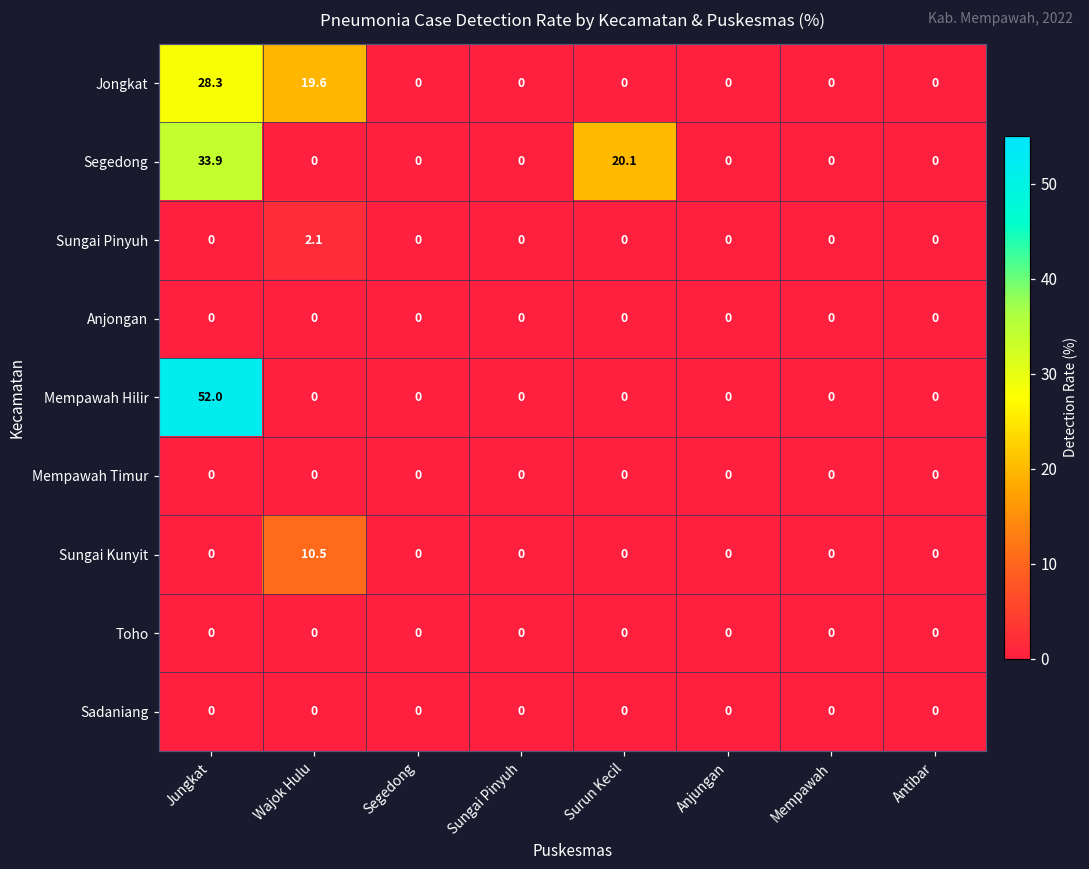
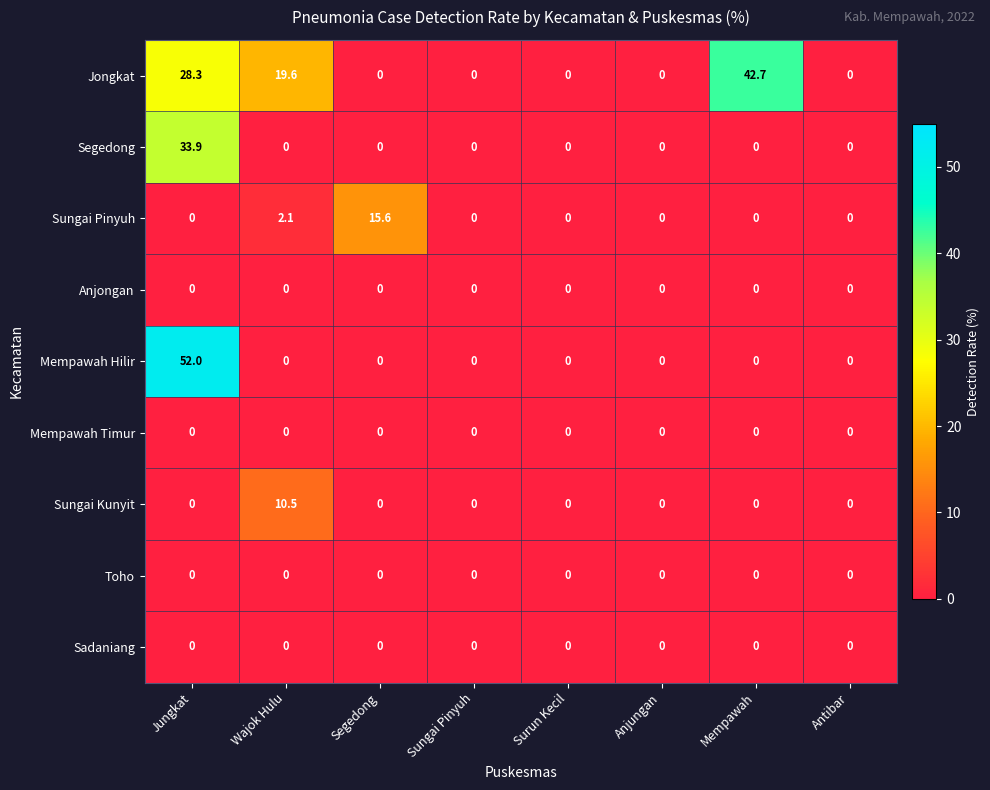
  {
    "Jongkat": {
      "Jungkat": 28.3,
      "Wajok Hulu": 19.6,
      "Segedong": 0,
      "Sungai Pinyuh": 0,
      "Surun Kecil": 0,
      "Anjungan": 0,
-     "Mempawah": 0,
+     "Mempawah": 42.7,
      "Antibar": 0
    },
    "Segedong": {
      "Jungkat": 33.9,
      "Wajok Hulu": 0,
      "Segedong": 0,
      "Sungai Pinyuh": 0,
-     "Surun Kecil": 20.1,
+     "Surun Kecil": 0,
      "Anjungan": 0,
      "Mempawah": 0,
      "Antibar": 0
    },
    "Sungai Pinyuh": {
      "Jungkat": 0,
      "Wajok Hulu": 2.1,
-     "Segedong": 0,
+     "Segedong": 15.6,
      "Sungai Pinyuh": 0,
      "Surun Kecil": 0,
      "Anjungan": 0,
      "Mempawah": 0,
      "Antibar": 0
    },
    "Anjongan": {
      "Jungkat": 0,
      "Wajok Hulu": 0,
      "Segedong": 0,
      "Sungai Pinyuh": 0,
      "Surun Kecil": 0,
      "Anjungan": 0,
      "Mempawah": 0,
      "Antibar": 0
    },
    "Mempawah Hilir": {
      "Jungkat": 52.0,
      "Wajok Hulu": 0,
      "Segedong": 0,
      "Sungai Pinyuh": 0,
      "Surun Kecil": 0,
      "Anjungan": 0,
      "Mempawah": 0,
      "Antibar": 0
    },
    "Mempawah Timur": {
      "Jungkat": 0,
      "Wajok Hulu": 0,
      "Segedong": 0,
      "Sungai Pinyuh": 0,
      "Surun Kecil": 0,
      "Anjungan": 0,
      "Mempawah": 0,
      "Antibar": 0
    },
    "Sungai Kunyit": {
      "Jungkat": 0,
      "Wajok Hulu": 10.5,
      "Segedong": 0,
      "Sungai Pinyuh": 0,
      "Surun Kecil": 0,
      "Anjungan": 0,
      "Mempawah": 0,
      "Antibar": 0
    },
    "Toho": {
      "Jungkat": 0,
      "Wajok Hulu": 0,
      "Segedong": 0,
      "Sungai Pinyuh": 0,
      "Surun Kecil": 0,
      "Anjungan": 0,
      "Mempawah": 0,
      "Antibar": 0
    },
    "Sadaniang": {
      "Jungkat": 0,
      "Wajok Hulu": 0,
      "Segedong": 0,
      "Sungai Pinyuh": 0,
      "Surun Kecil": 0,
      "Anjungan": 0,
      "Mempawah": 0,
      "Antibar": 0
    }
  }
